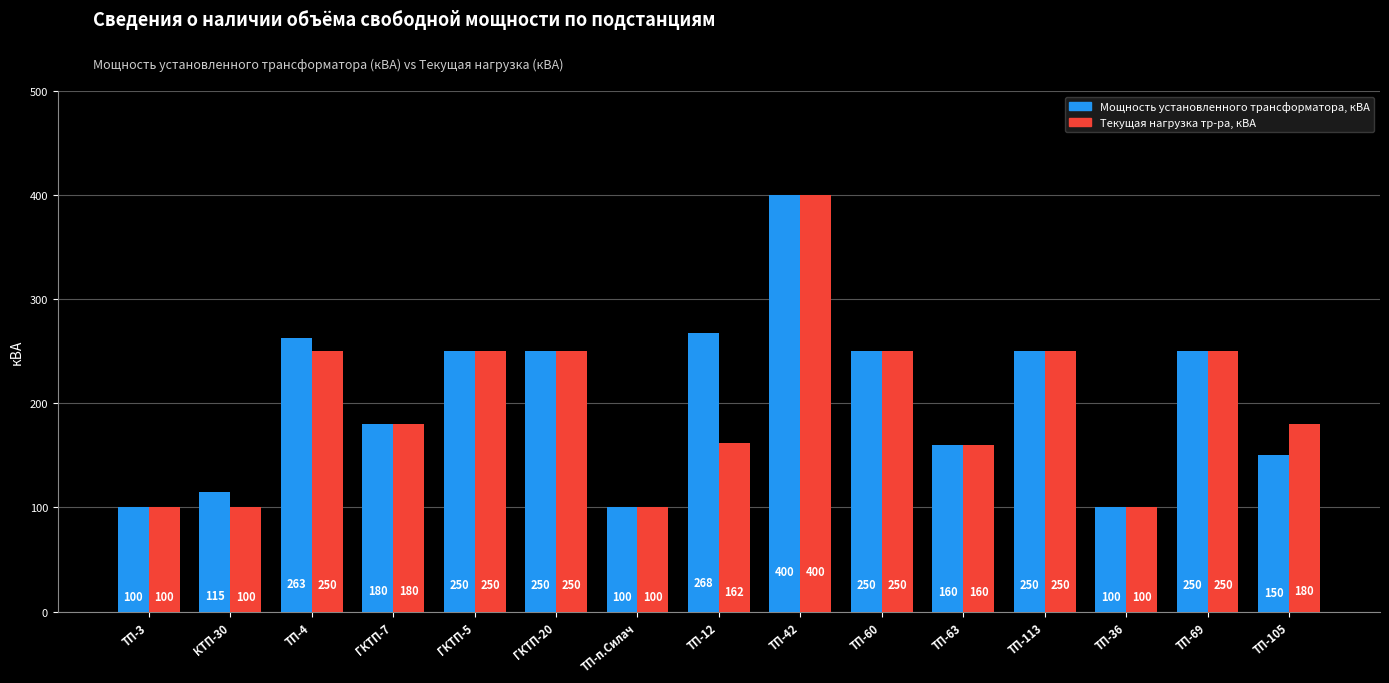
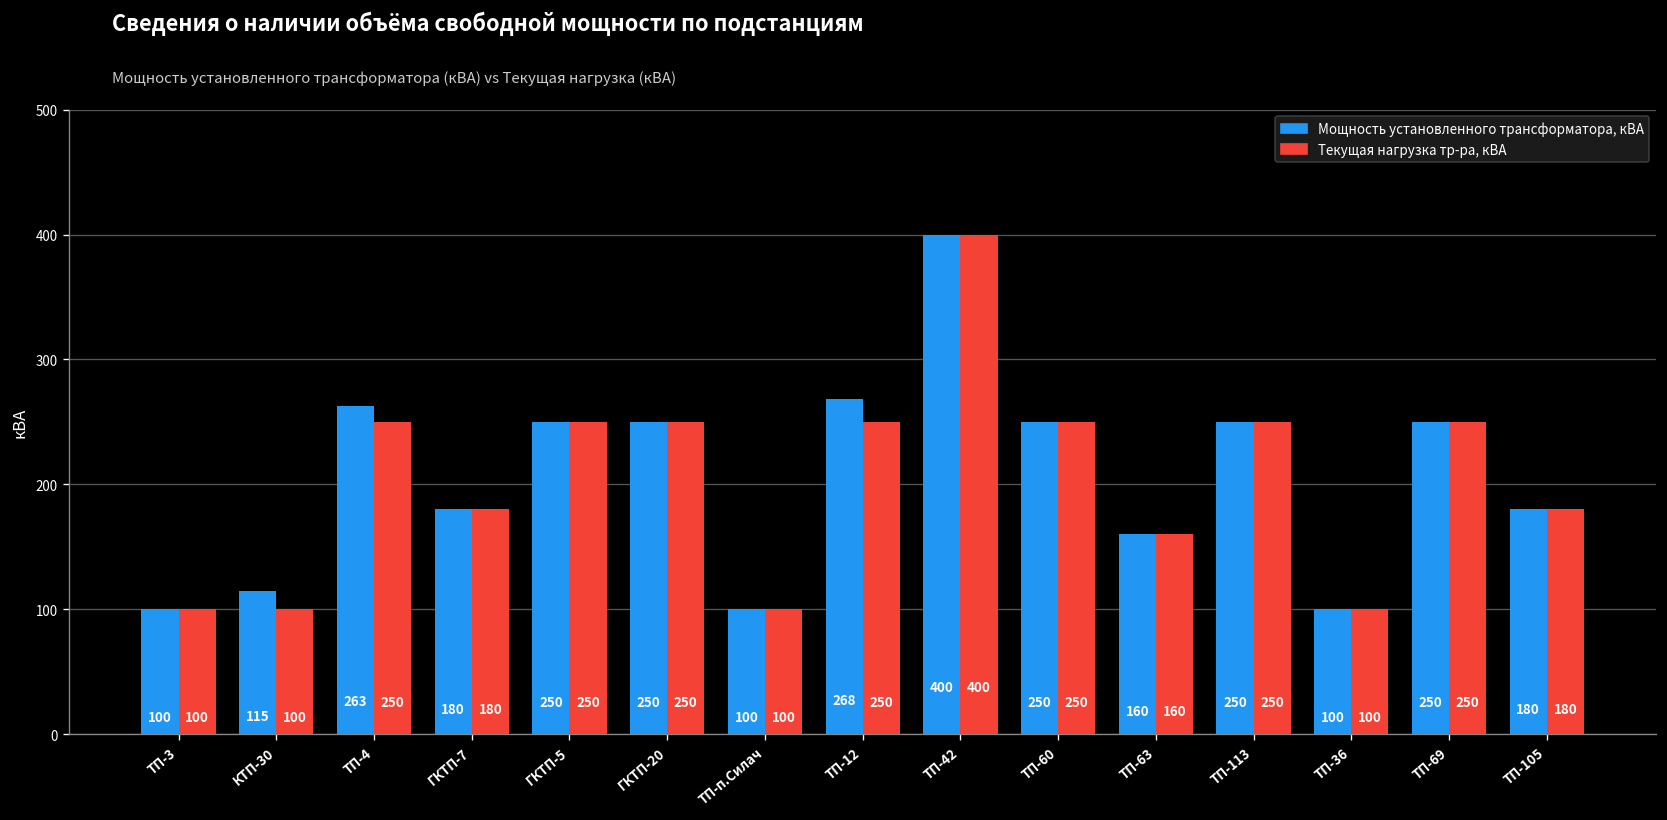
  {
    "Мощность установленного трансформатора, кВА": {
      "ТП-3": 100,
      "КТП-30": 115,
      "ТП-4": 263,
      "ГКТП-7": 180,
      "ГКТП-5": 250,
      "ГКТП-20": 250,
      "ТП-п.Силач": 100,
      "ТП-12": 268,
      "ТП-42": 400,
      "ТП-60": 250,
      "ТП-63": 160,
      "ТП-113": 250,
      "ТП-36": 100,
      "ТП-69": 250,
-     "ТП-105": 150
+     "ТП-105": 180
    },
    "Текущая нагрузка тр-ра, кВА": {
      "ТП-3": 100,
      "КТП-30": 100,
      "ТП-4": 250,
      "ГКТП-7": 180,
      "ГКТП-5": 250,
      "ГКТП-20": 250,
      "ТП-п.Силач": 100,
-     "ТП-12": 162,
+     "ТП-12": 250,
      "ТП-42": 400,
      "ТП-60": 250,
      "ТП-63": 160,
      "ТП-113": 250,
      "ТП-36": 100,
      "ТП-69": 250,
      "ТП-105": 180
    }
  }
